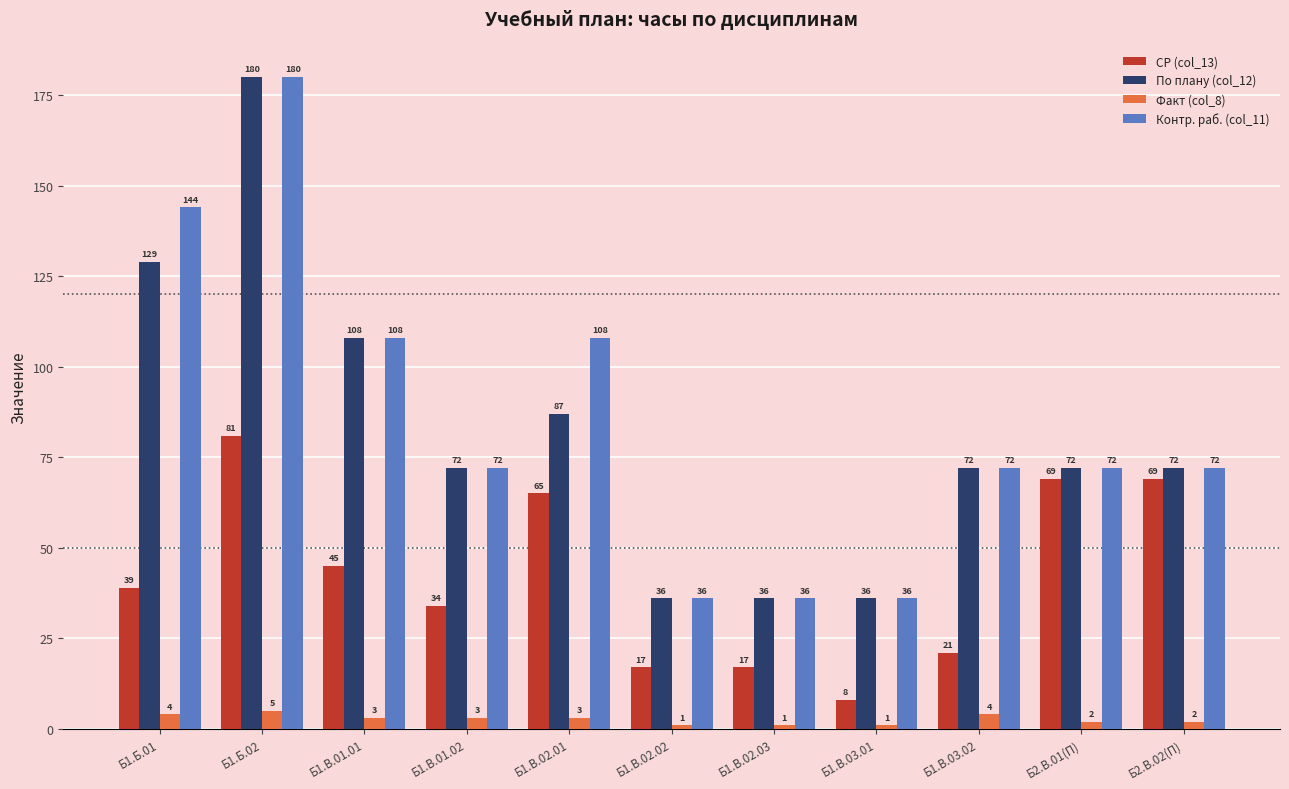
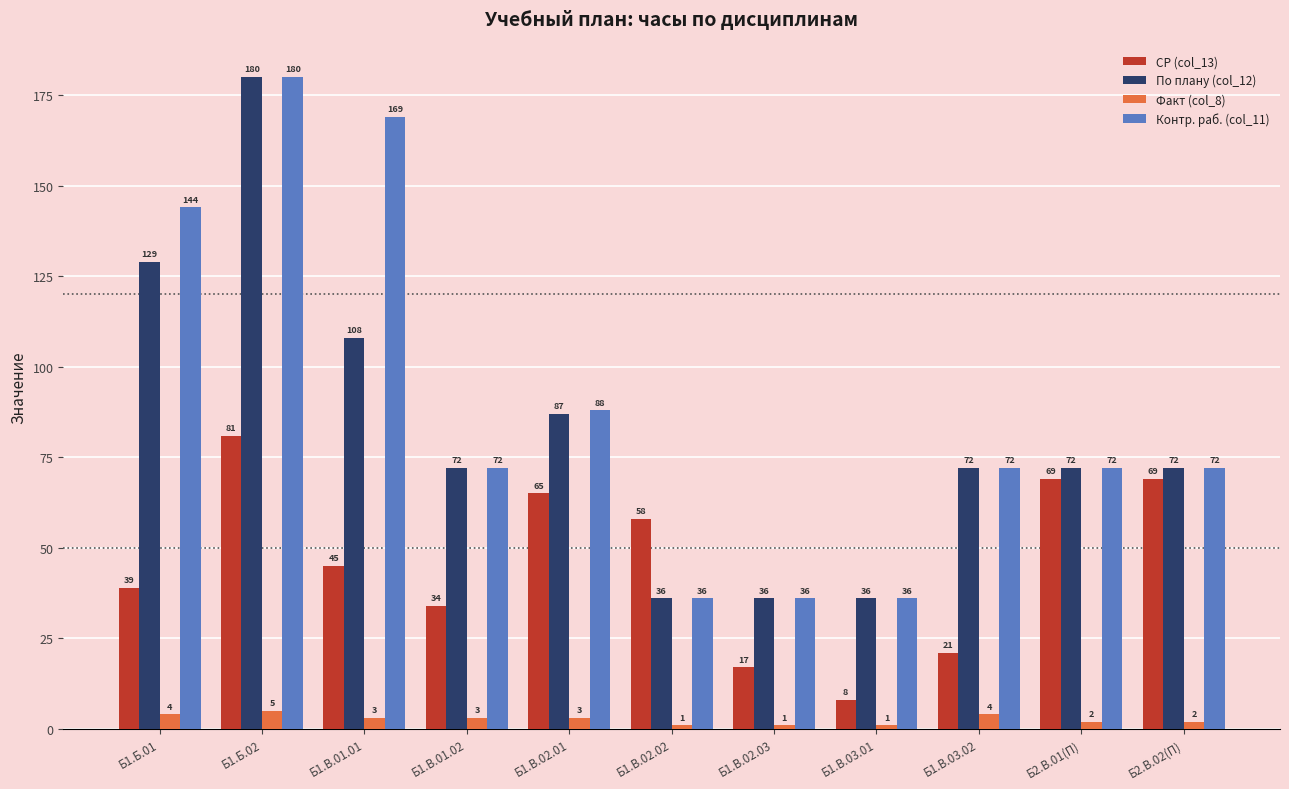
  {
    "СР (col_13)": {
      "Б1.Б.01": 39,
      "Б1.Б.02": 81,
      "Б1.В.01.01": 45,
      "Б1.В.01.02": 34,
      "Б1.В.02.01": 65,
-     "Б1.В.02.02": 17,
+     "Б1.В.02.02": 58,
      "Б1.В.02.03": 17,
      "Б1.В.03.01": 8,
      "Б1.В.03.02": 21,
      "Б2.В.01(П)": 69,
      "Б2.В.02(П)": 69
    },
    "По плану (col_12)": {
      "Б1.Б.01": 129,
      "Б1.Б.02": 180,
      "Б1.В.01.01": 108,
      "Б1.В.01.02": 72,
      "Б1.В.02.01": 87,
      "Б1.В.02.02": 36,
      "Б1.В.02.03": 36,
      "Б1.В.03.01": 36,
      "Б1.В.03.02": 72,
      "Б2.В.01(П)": 72,
      "Б2.В.02(П)": 72
    },
    "Факт (col_8)": {
      "Б1.Б.01": 4,
      "Б1.Б.02": 5,
      "Б1.В.01.01": 3,
      "Б1.В.01.02": 3,
      "Б1.В.02.01": 3,
      "Б1.В.02.02": 1,
      "Б1.В.02.03": 1,
      "Б1.В.03.01": 1,
      "Б1.В.03.02": 4,
      "Б2.В.01(П)": 2,
      "Б2.В.02(П)": 2
    },
    "Контр. раб. (col_11)": {
      "Б1.Б.01": 144,
      "Б1.Б.02": 180,
-     "Б1.В.01.01": 108,
+     "Б1.В.01.01": 169,
      "Б1.В.01.02": 72,
-     "Б1.В.02.01": 108,
+     "Б1.В.02.01": 88,
      "Б1.В.02.02": 36,
      "Б1.В.02.03": 36,
      "Б1.В.03.01": 36,
      "Б1.В.03.02": 72,
      "Б2.В.01(П)": 72,
      "Б2.В.02(П)": 72
    }
  }
